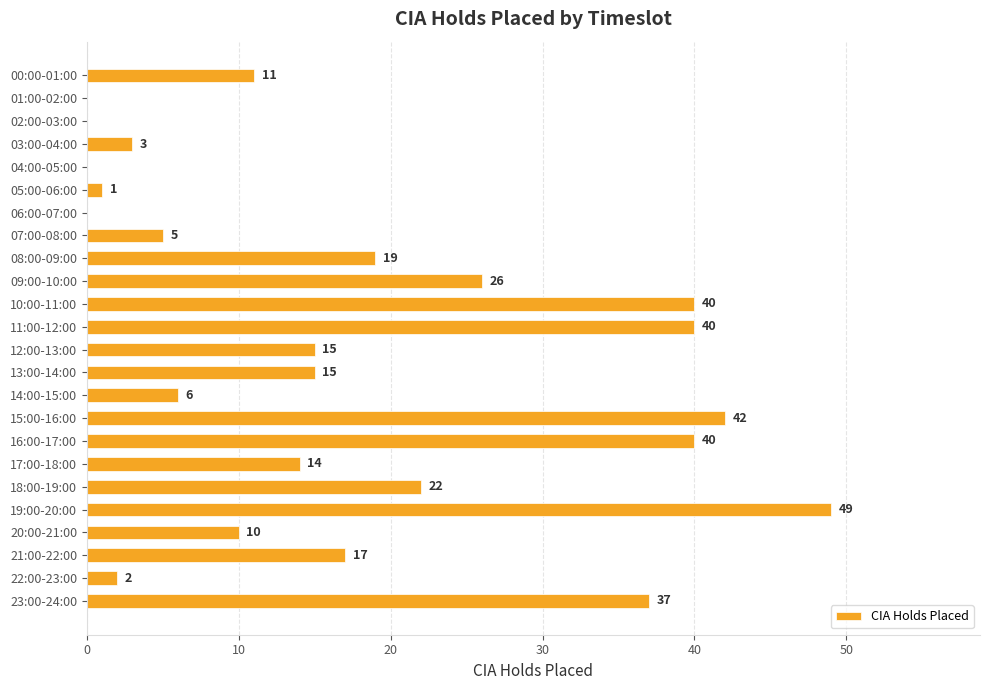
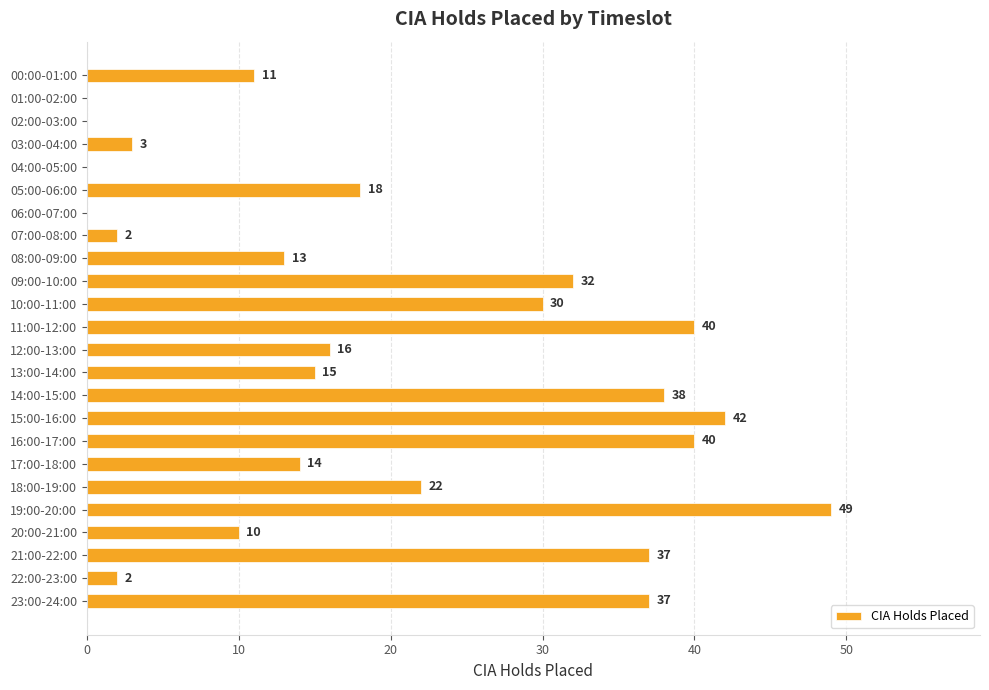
  {
    "00:00-01:00": 11,
    "03:00-04:00": 3,
-   "05:00-06:00": 1,
-   "07:00-08:00": 5,
-   "08:00-09:00": 19,
-   "09:00-10:00": 26,
-   "10:00-11:00": 40,
+   "05:00-06:00": 18,
+   "07:00-08:00": 2,
+   "08:00-09:00": 13,
+   "09:00-10:00": 32,
+   "10:00-11:00": 30,
    "11:00-12:00": 40,
-   "12:00-13:00": 15,
+   "12:00-13:00": 16,
    "13:00-14:00": 15,
-   "14:00-15:00": 6,
+   "14:00-15:00": 38,
    "15:00-16:00": 42,
    "16:00-17:00": 40,
    "17:00-18:00": 14,
    "18:00-19:00": 22,
    "19:00-20:00": 49,
    "20:00-21:00": 10,
-   "21:00-22:00": 17,
+   "21:00-22:00": 37,
    "22:00-23:00": 2,
    "23:00-24:00": 37
  }
